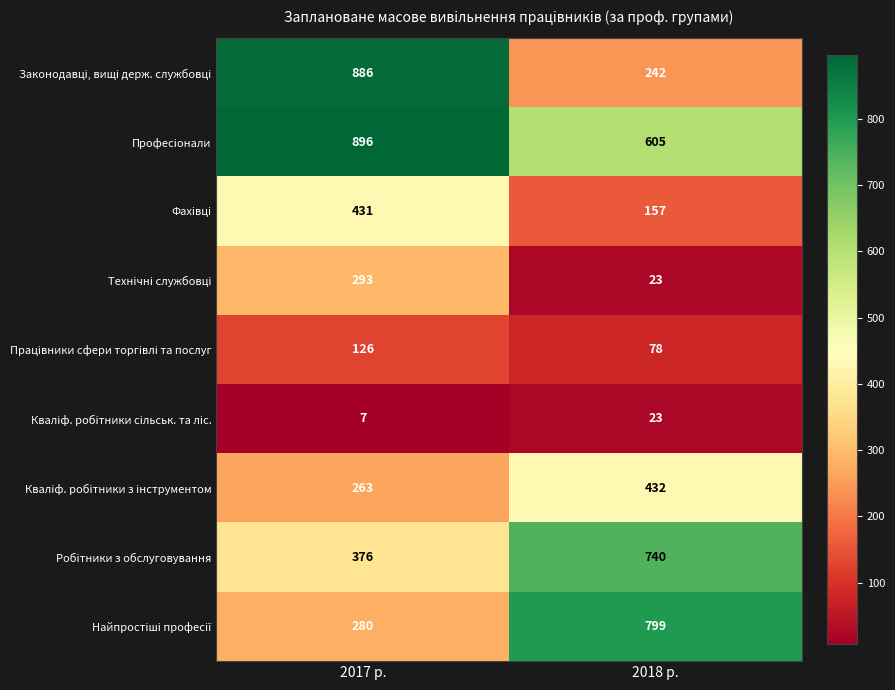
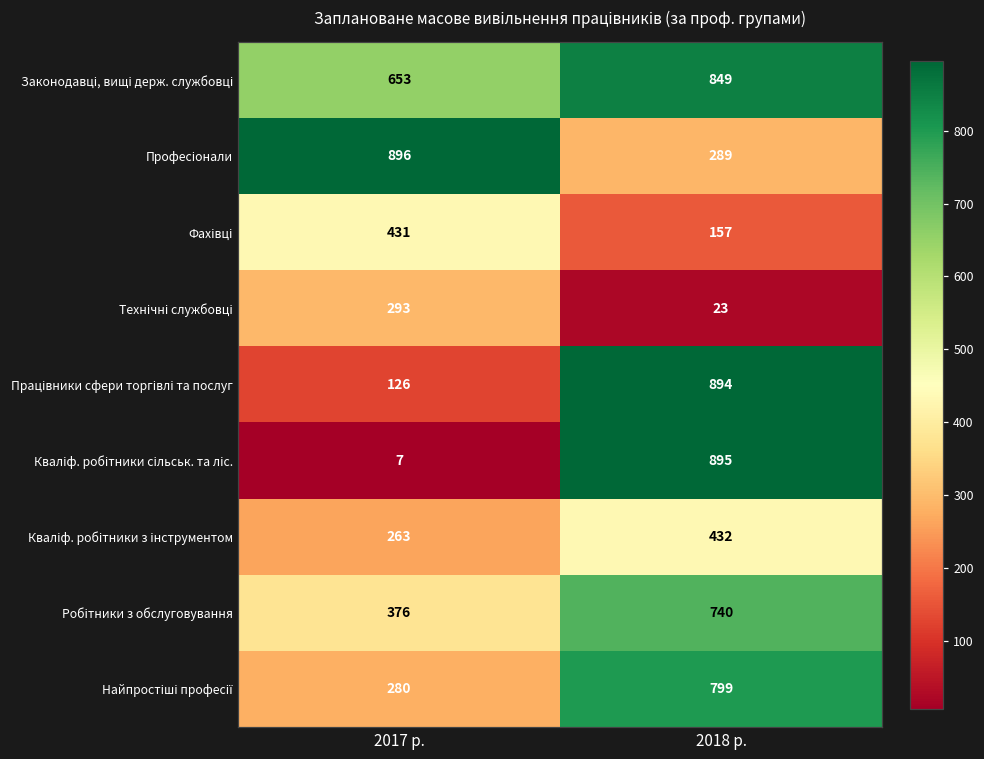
  {
    "Законодавці, вищі держ. службовці": {
-     "2017 р.": 886,
-     "2018 р.": 242
+     "2017 р.": 653,
+     "2018 р.": 849
    },
    "Професіонали": {
      "2017 р.": 896,
-     "2018 р.": 605
+     "2018 р.": 289
    },
    "Фахівці": {
      "2017 р.": 431,
      "2018 р.": 157
    },
    "Технічні службовці": {
      "2017 р.": 293,
      "2018 р.": 23
    },
    "Працівники сфери торгівлі та послуг": {
      "2017 р.": 126,
-     "2018 р.": 78
+     "2018 р.": 894
    },
    "Кваліф. робітники сільськ. та ліс.": {
      "2017 р.": 7,
-     "2018 р.": 23
+     "2018 р.": 895
    },
    "Кваліф. робітники з інструментом": {
      "2017 р.": 263,
      "2018 р.": 432
    },
    "Робітники з обслуговування": {
      "2017 р.": 376,
      "2018 р.": 740
    },
    "Найпростіші професії": {
      "2017 р.": 280,
      "2018 р.": 799
    }
  }
